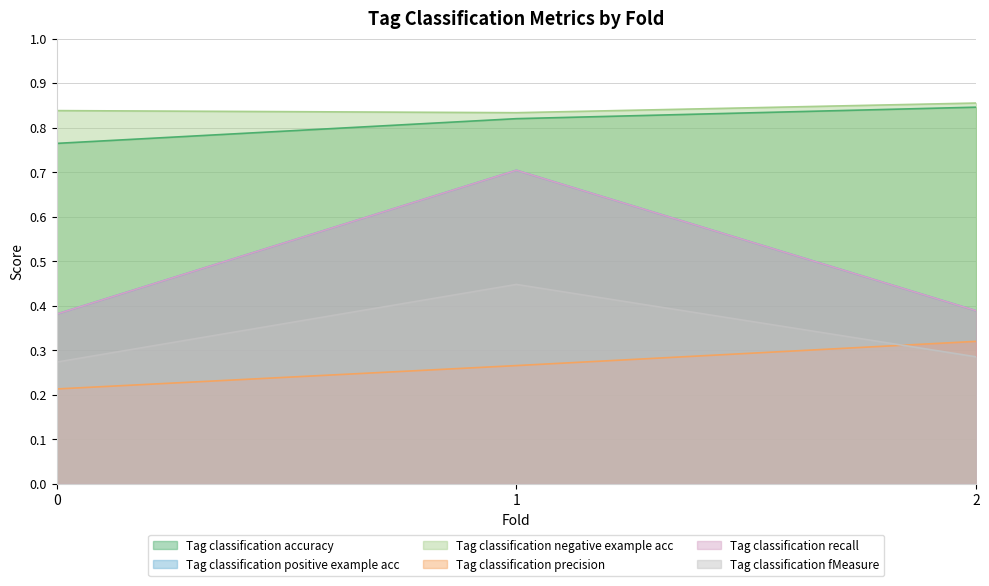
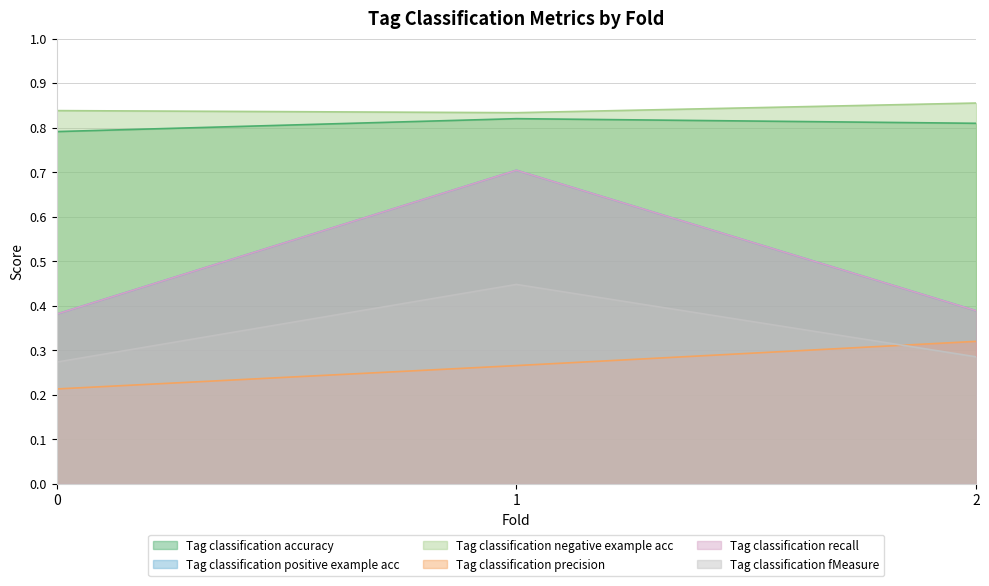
  {
    "Tag classification accuracy": {
-     "0": 0.76,
+     "0": 0.79,
      "1": 0.82,
-     "2": 0.85
+     "2": 0.81
    },
    "Tag classification precision": {
      "0": 0.21,
      "1": 0.27,
      "2": 0.32
    }
  }
